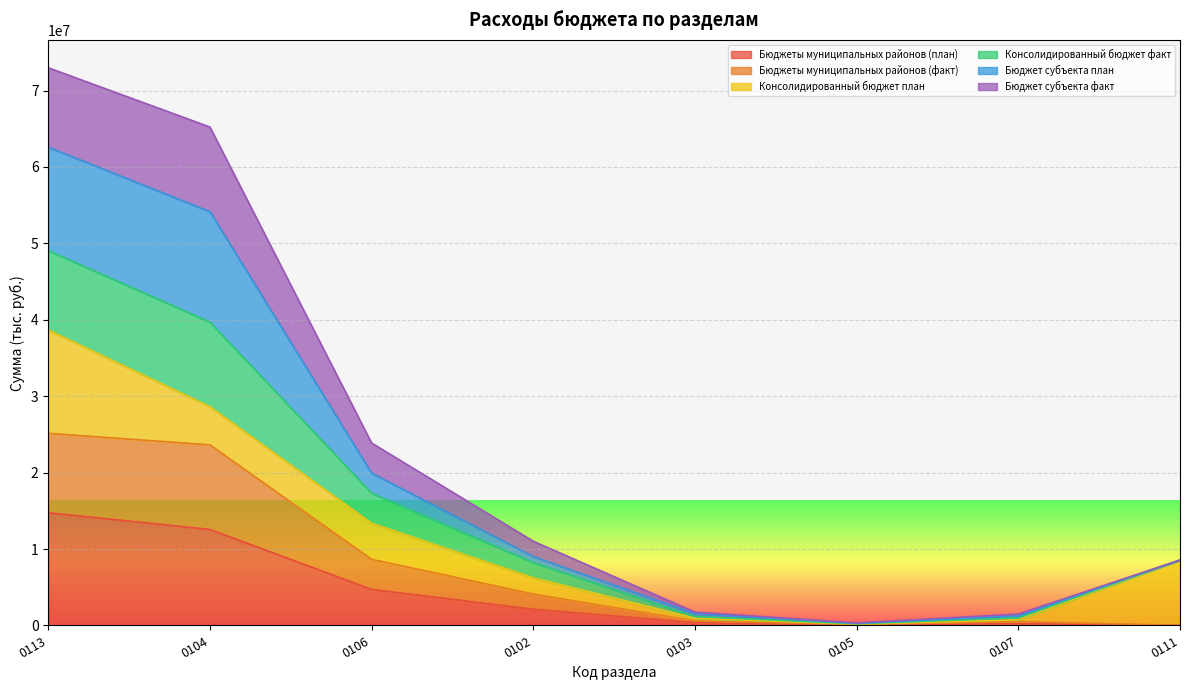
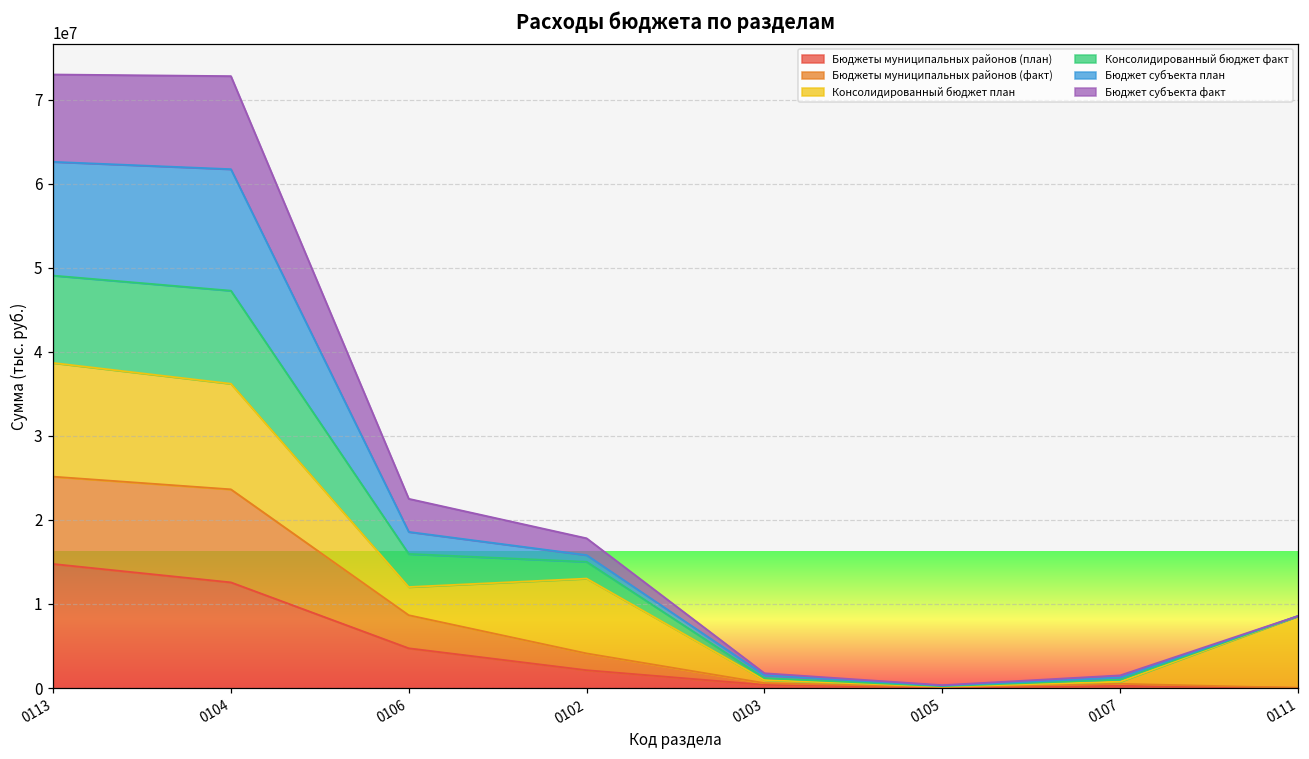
  {
    "Консолидированный бюджет план": {
      "0113": 14000000,
-     "0104": 5000000,
-     "0106": 5000000,
-     "0102": 2000000
+     "0104": 13000000,
+     "0106": 3000000,
+     "0102": 9000000
    },
    "Консолидированный бюджет факт": {
      "0113": 10000000,
      "0104": 11000000,
      "0106": 4000000,
      "0102": 2000000
    },
    "Бюджет субъекта план": {
      "0113": 14000000,
      "0104": 14000000,
      "0106": 3000000,
      "0102": 1000000
    },
    "Бюджет субъекта факт": {
      "0113": 10000000,
      "0104": 11000000,
      "0106": 4000000,
      "0102": 2000000
    }
  }
